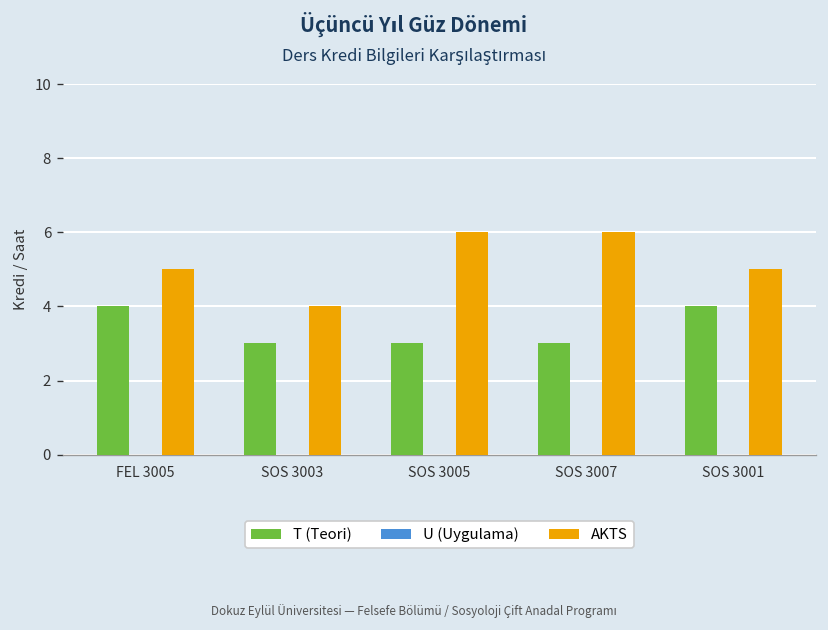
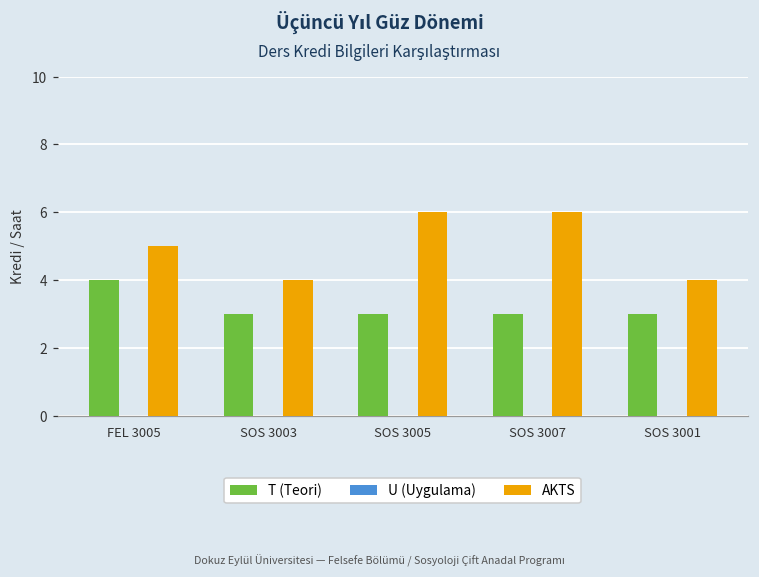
  {
    "T (Teori)": {
      "FEL 3005": 4,
      "SOS 3003": 3,
      "SOS 3005": 3,
      "SOS 3007": 3,
-     "SOS 3001": 4
+     "SOS 3001": 3
    },
    "U (Uygulama)": {
      "FEL 3005": 0,
      "SOS 3003": 0,
      "SOS 3005": 0,
      "SOS 3007": 0,
      "SOS 3001": 0
    },
    "AKTS": {
      "FEL 3005": 5,
      "SOS 3003": 4,
      "SOS 3005": 6,
      "SOS 3007": 6,
-     "SOS 3001": 5
+     "SOS 3001": 4
    }
  }
